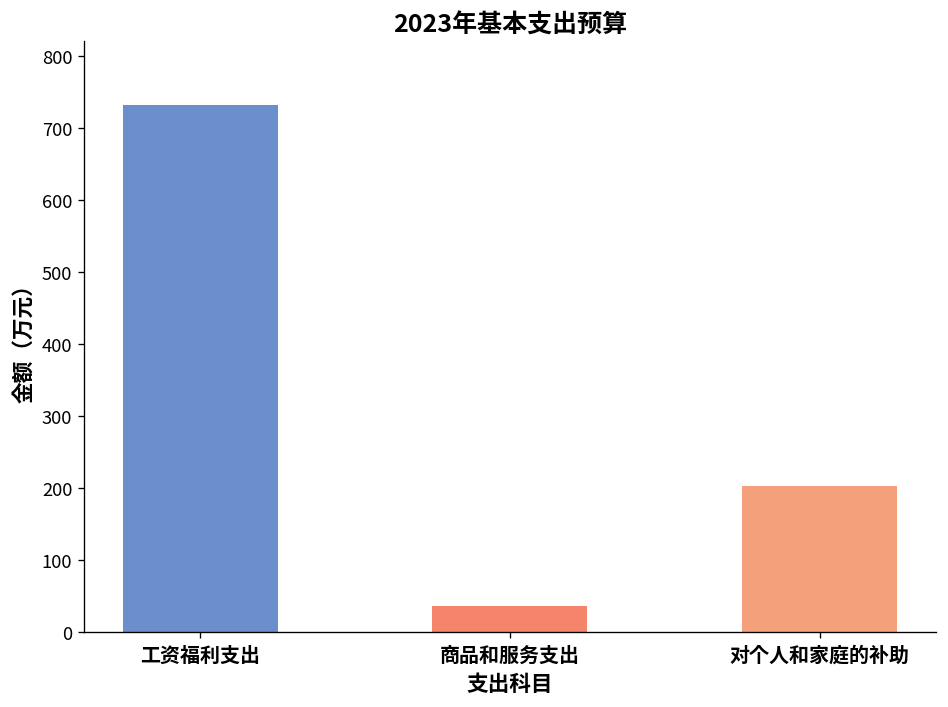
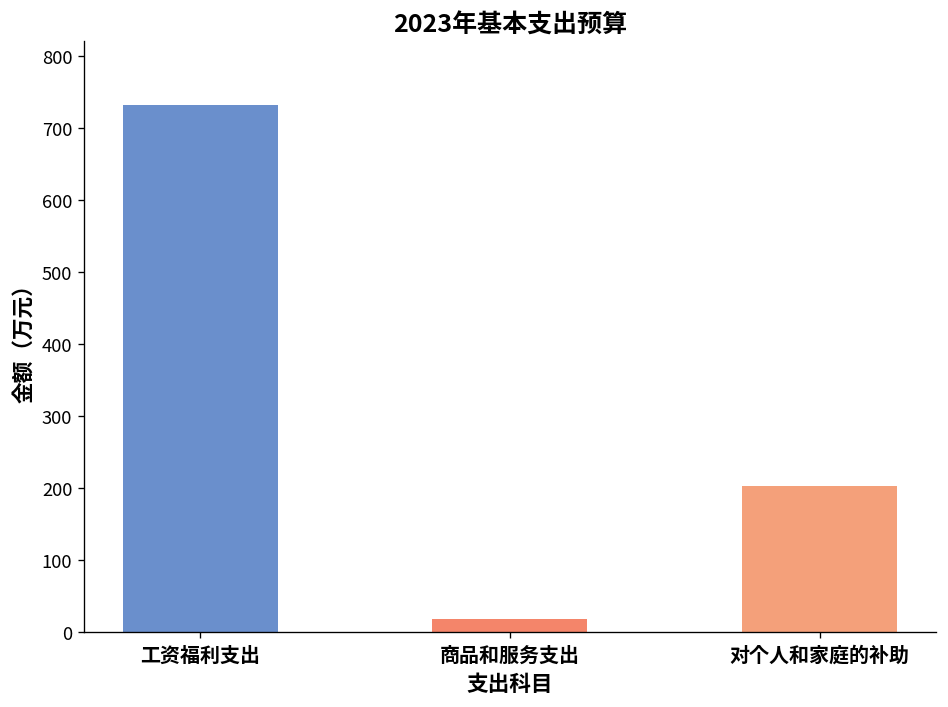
  {
    "工资福利支出": 730,
-   "商品和服务支出": 40,
+   "商品和服务支出": 20,
    "对个人和家庭的补助": 200
  }
